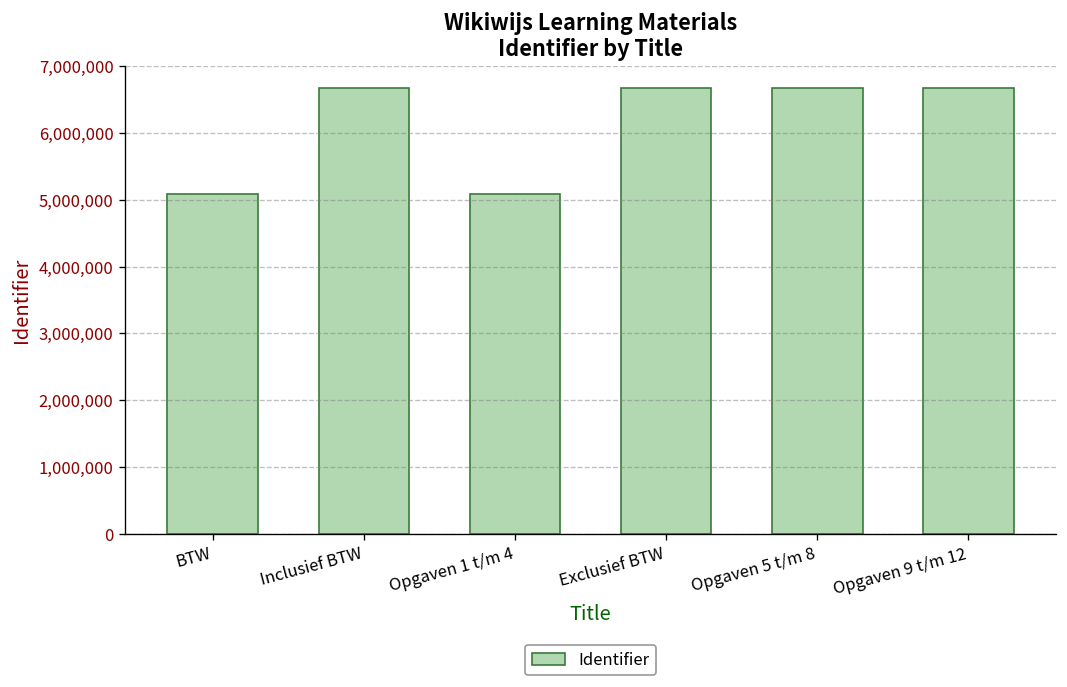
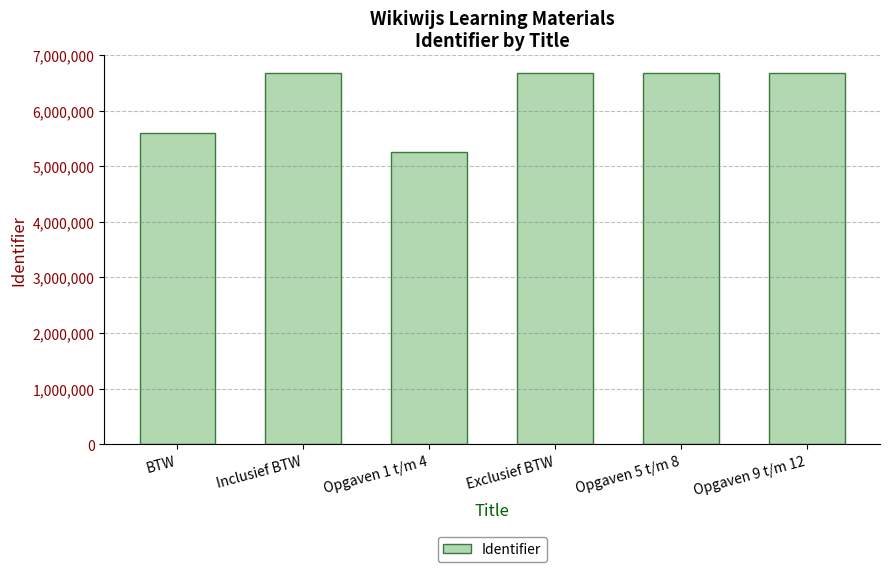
  {
-   "BTW": "5,100,000",
+   "BTW": "5,600,000",
    "Inclusief BTW": "6,700,000",
-   "Opgaven 1 t/m 4": "5,100,000",
+   "Opgaven 1 t/m 4": "5,300,000",
    "Exclusief BTW": "6,700,000",
    "Opgaven 5 t/m 8": "6,700,000",
    "Opgaven 9 t/m 12": "6,700,000"
  }
